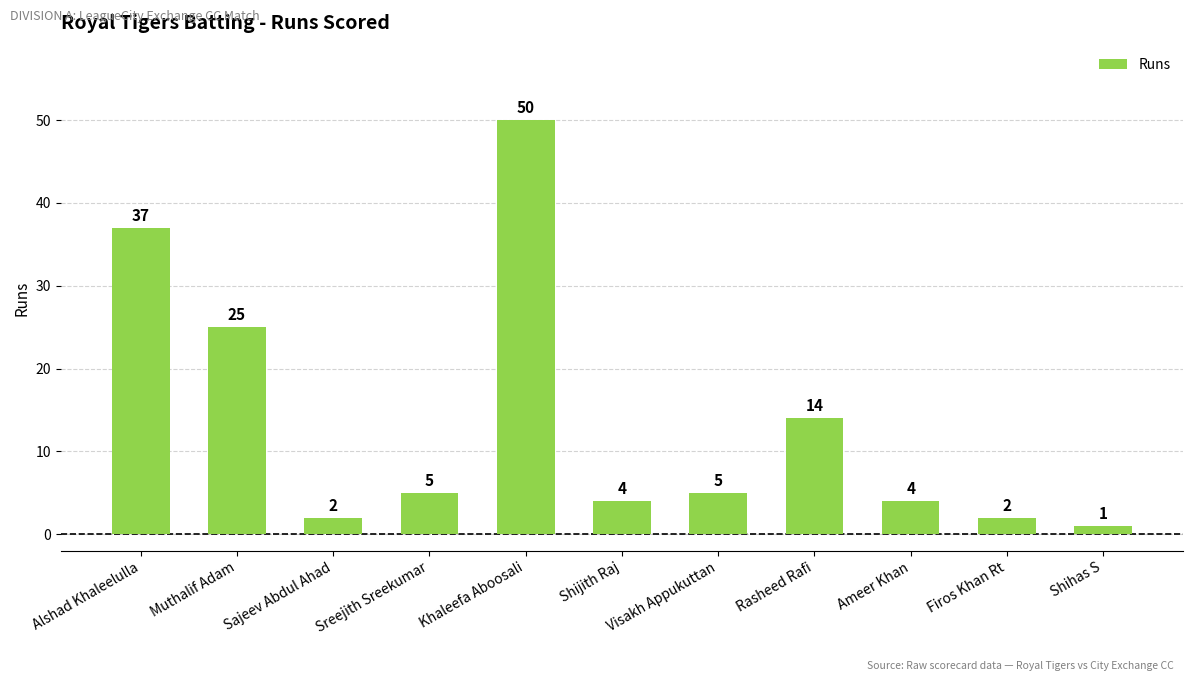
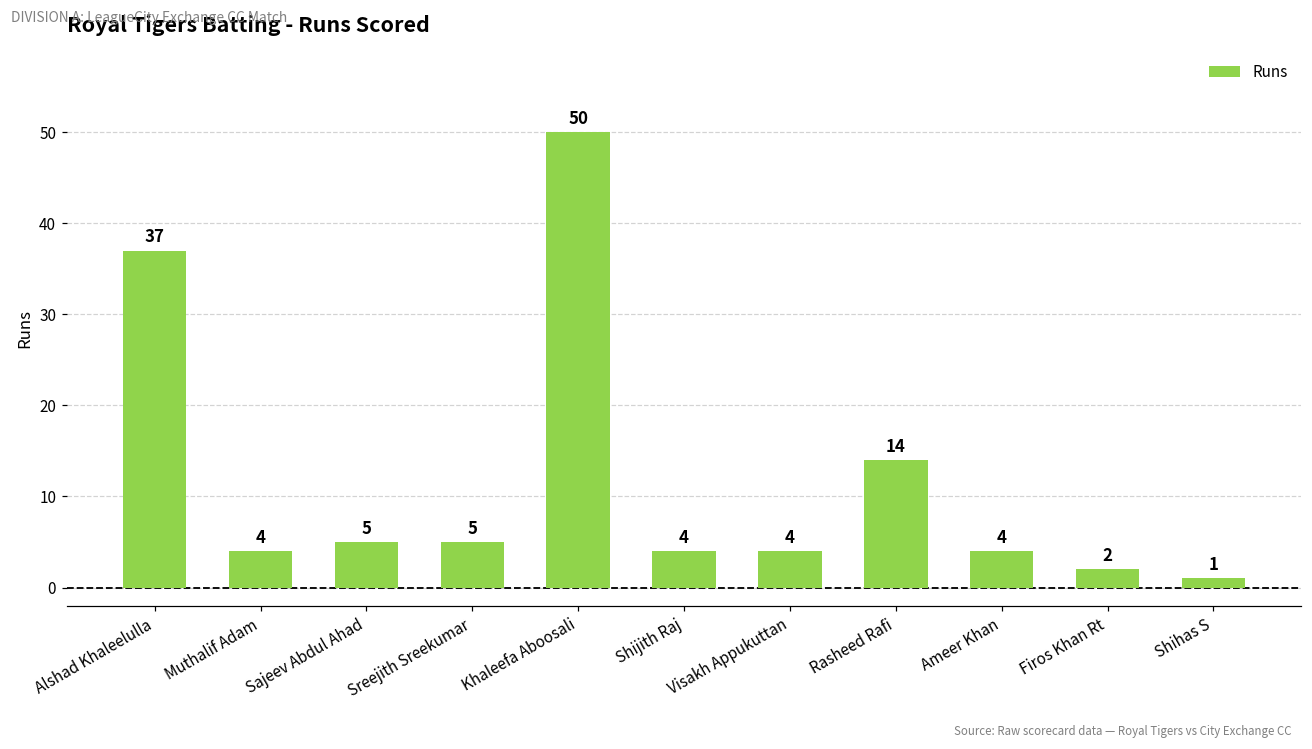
  {
    "Alshad Khaleelulla": 37,
-   "Muthalif Adam": 25,
-   "Sajeev Abdul Ahad": 2,
+   "Muthalif Adam": 4,
+   "Sajeev Abdul Ahad": 5,
    "Sreejith Sreekumar": 5,
    "Khaleefa Aboosali": 50,
    "Shijith Raj": 4,
-   "Visakh Appukuttan": 5,
+   "Visakh Appukuttan": 4,
    "Rasheed Rafi": 14,
    "Ameer Khan": 4,
    "Firos Khan Rt": 2,
    "Shihas S": 1
  }
